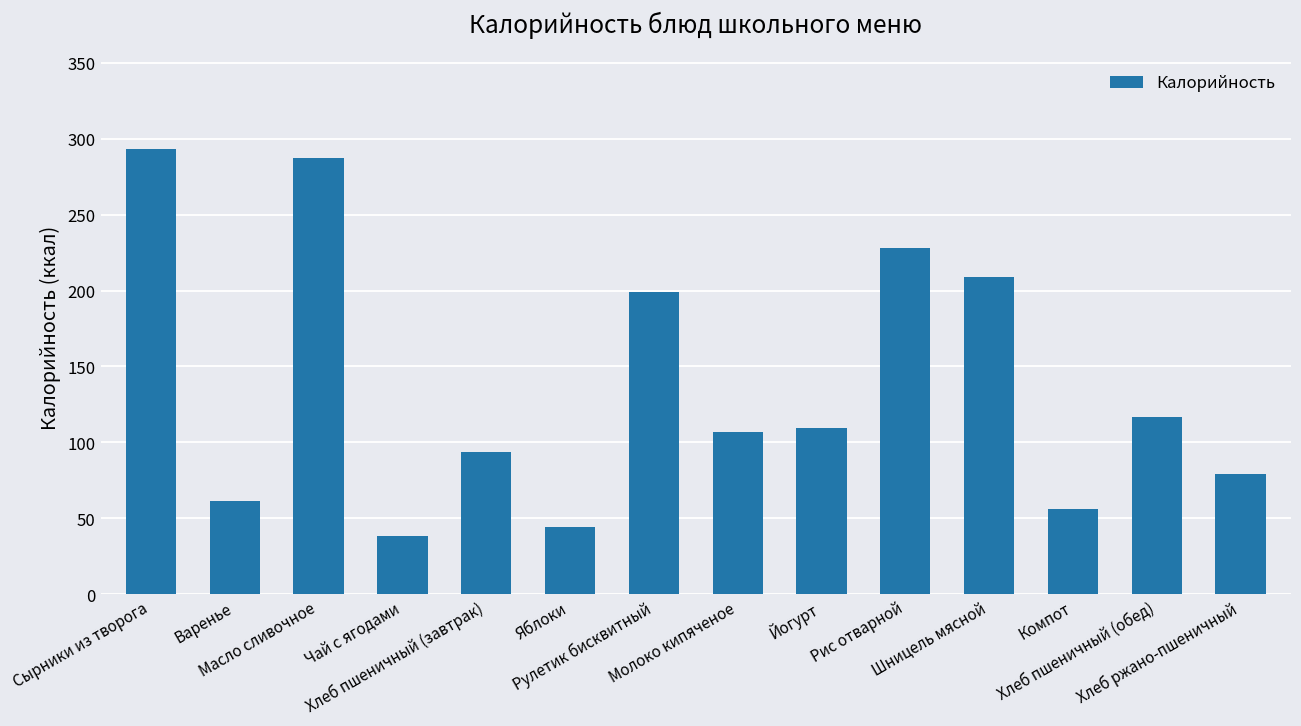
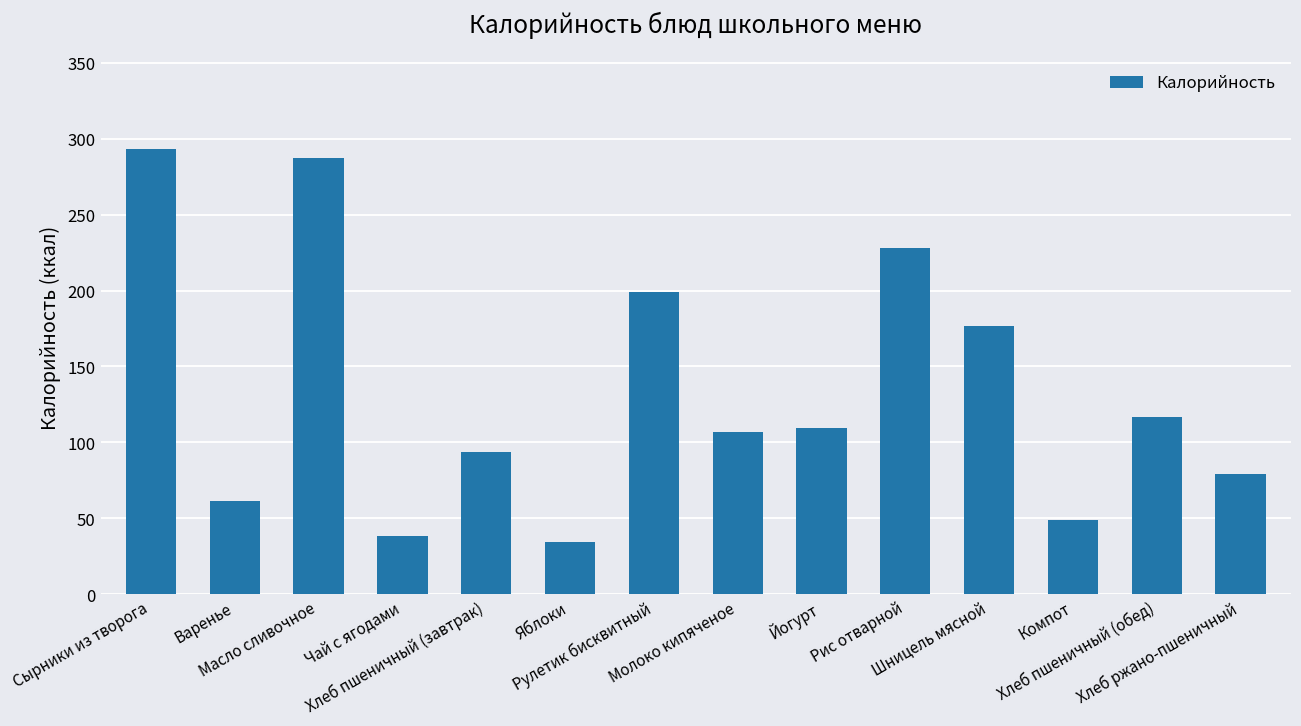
  {
    "Сырники из творога": 293,
    "Варенье": 62,
    "Масло сливочное": 287,
    "Чай с ягодами": 38,
    "Хлеб пшеничный (завтрак)": 94,
-   "Яблоки": 44,
+   "Яблоки": 34,
    "Рулетик бисквитный": 199,
    "Молоко кипяченое": 107,
    "Йогурт": 109,
    "Рис отварной": 228,
-   "Шницель мясной": 209,
-   "Компот": 56,
+   "Шницель мясной": 176,
+   "Компот": 49,
    "Хлеб пшеничный (обед)": 117,
    "Хлеб ржано-пшеничный": 79
  }
